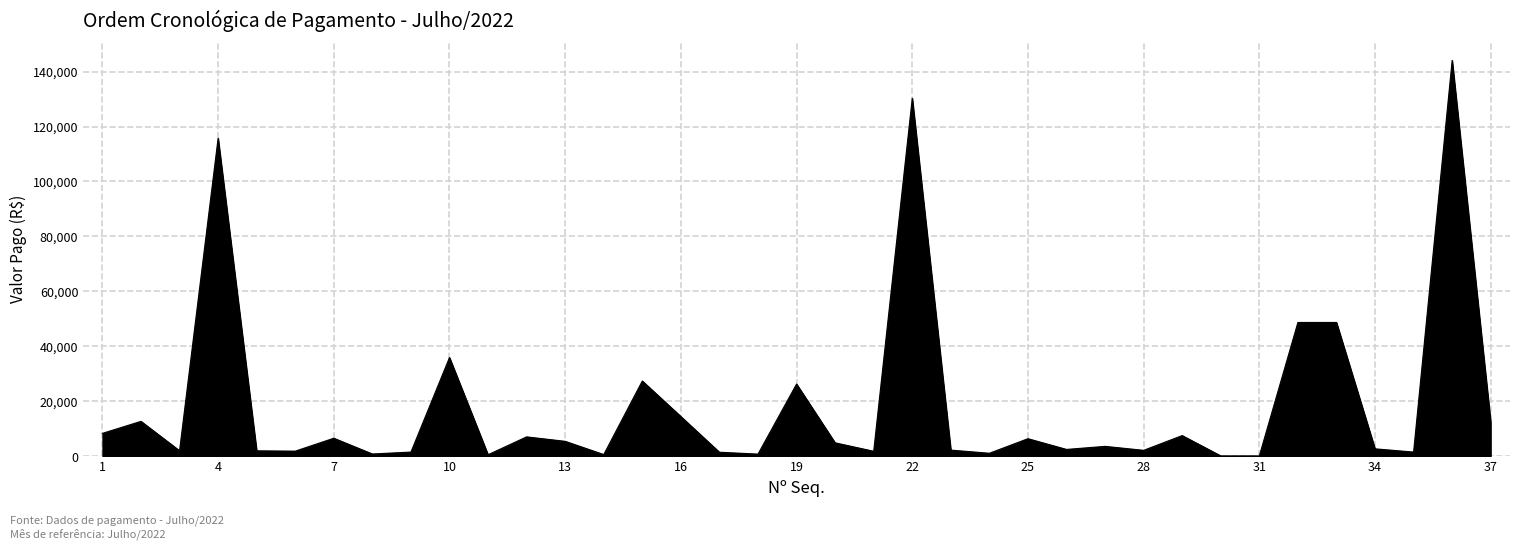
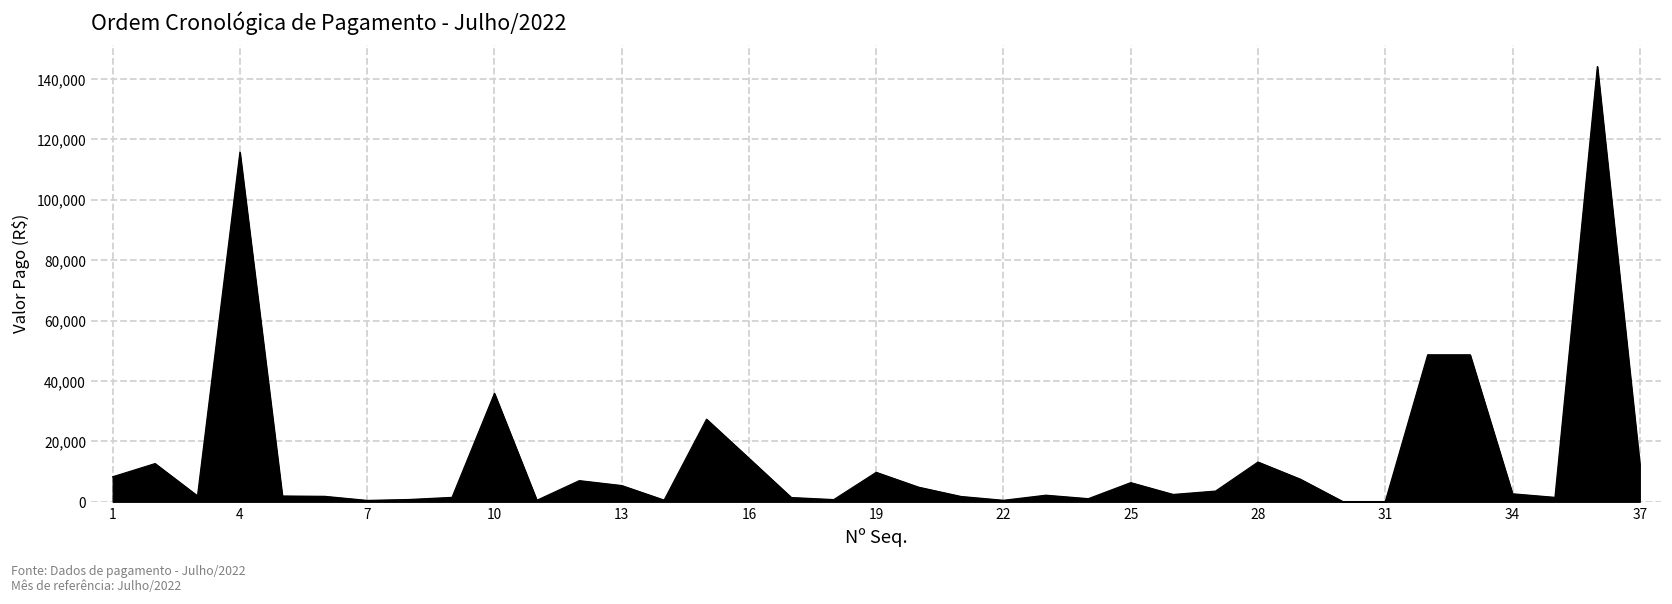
  {
    "1": "8,000",
    "4": "116,000",
-   "7": "7,000",
+   "7": "0",
    "10": "36,000",
    "13": "5,000",
    "16": "14,000",
-   "19": "26,000",
-   "22": "130,000",
+   "19": "10,000",
+   "22": "0",
    "25": "6,000",
-   "28": "2,000",
+   "28": "13,000",
    "31": "0",
    "34": "3,000",
    "37": "12,000"
  }
